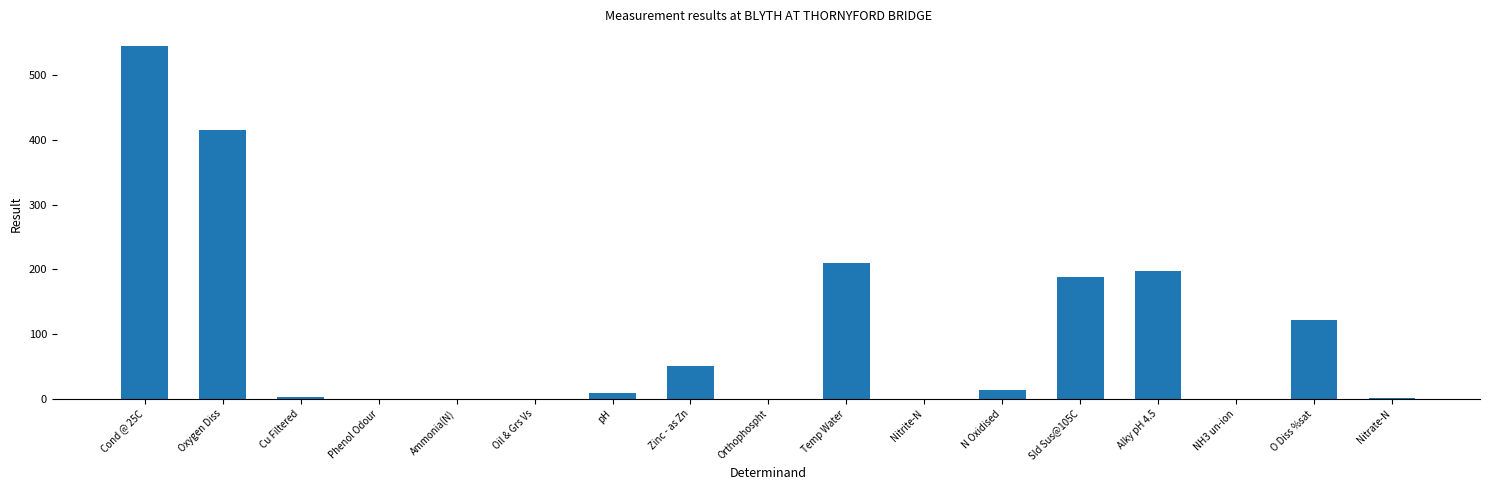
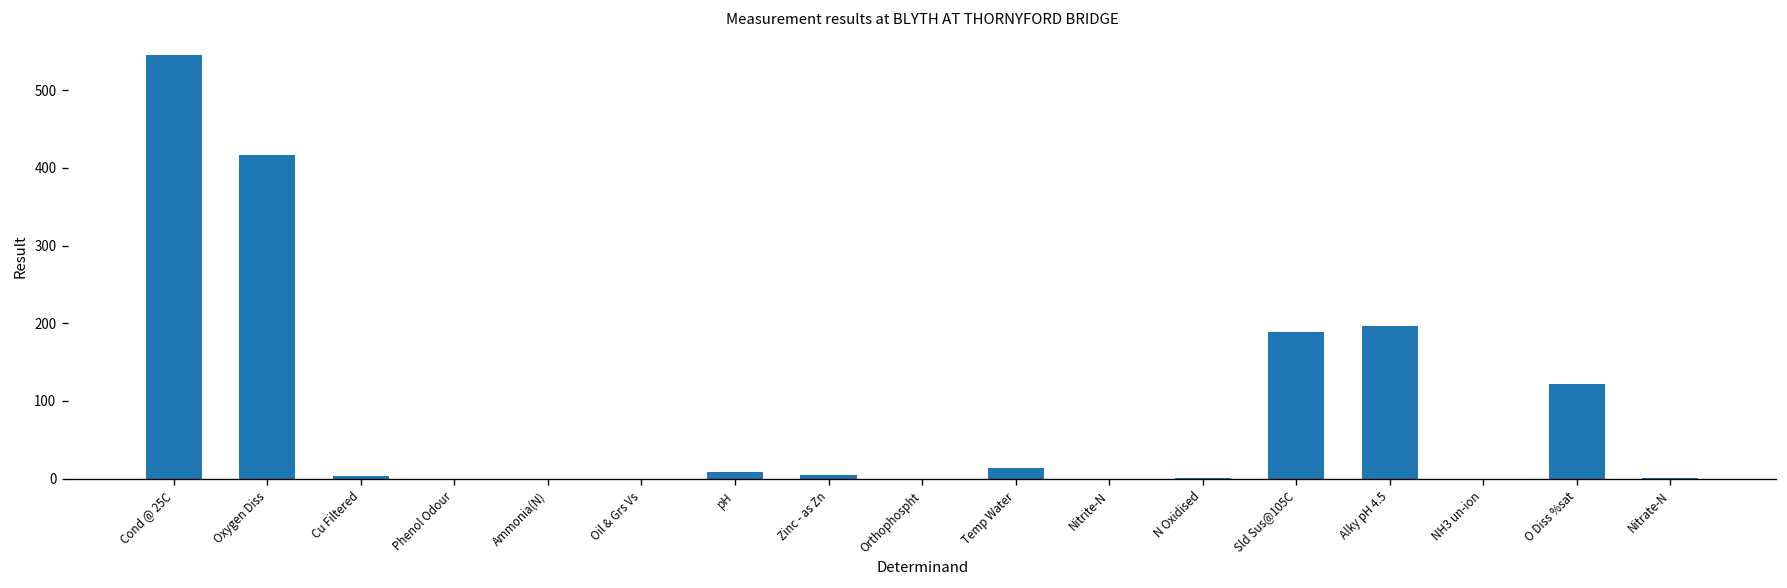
  {
    "Cond @ 25C": 550,
    "Oxygen Diss": 420,
    "Phenol Odour": 0,
    "Oil & Grs Vs": 0,
    "pH": 10,
-   "Zinc - as Zn": 50,
-   "Temp Water": 210,
-   "N Oxidised": 10,
+   "Zinc - as Zn": 10,
+   "Temp Water": 10,
+   "N Oxidised": 0,
    "Sld Sus@105C": 190,
    "Alky pH 4.5": 200,
    "O Diss %sat": 120
  }
